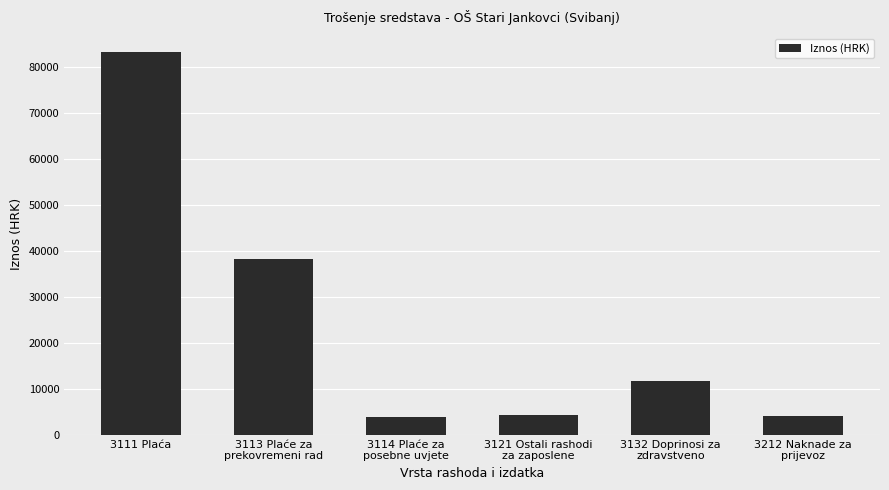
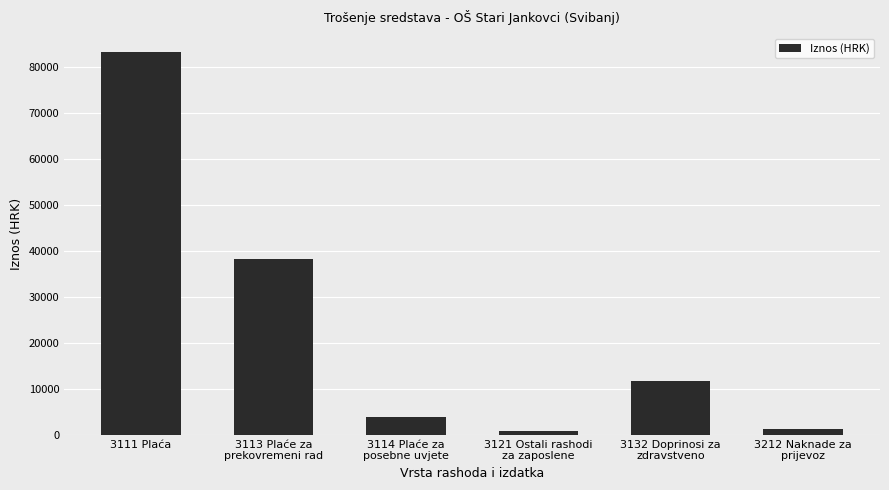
  {
    "3111 Plaća": 83000,
    "3113 Plaće za prekovremeni rad": 38000,
    "3114 Plaće za posebne uvjete": 4000,
-   "3121 Ostali rashodi za zaposlene": 4000,
+   "3121 Ostali rashodi za zaposlene": 1000,
    "3132 Doprinosi za zdravstveno": 12000,
-   "3212 Naknade za prijevoz": 4000
+   "3212 Naknade za prijevoz": 1000
  }
